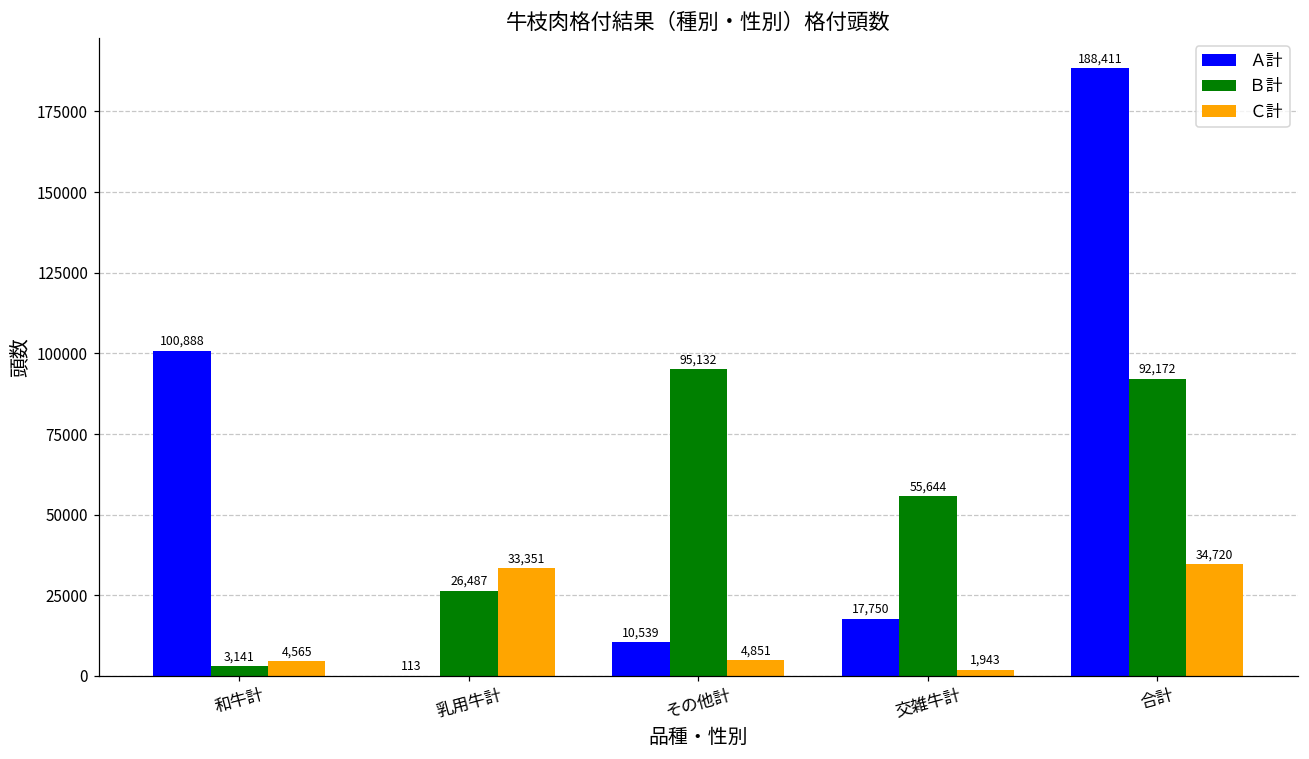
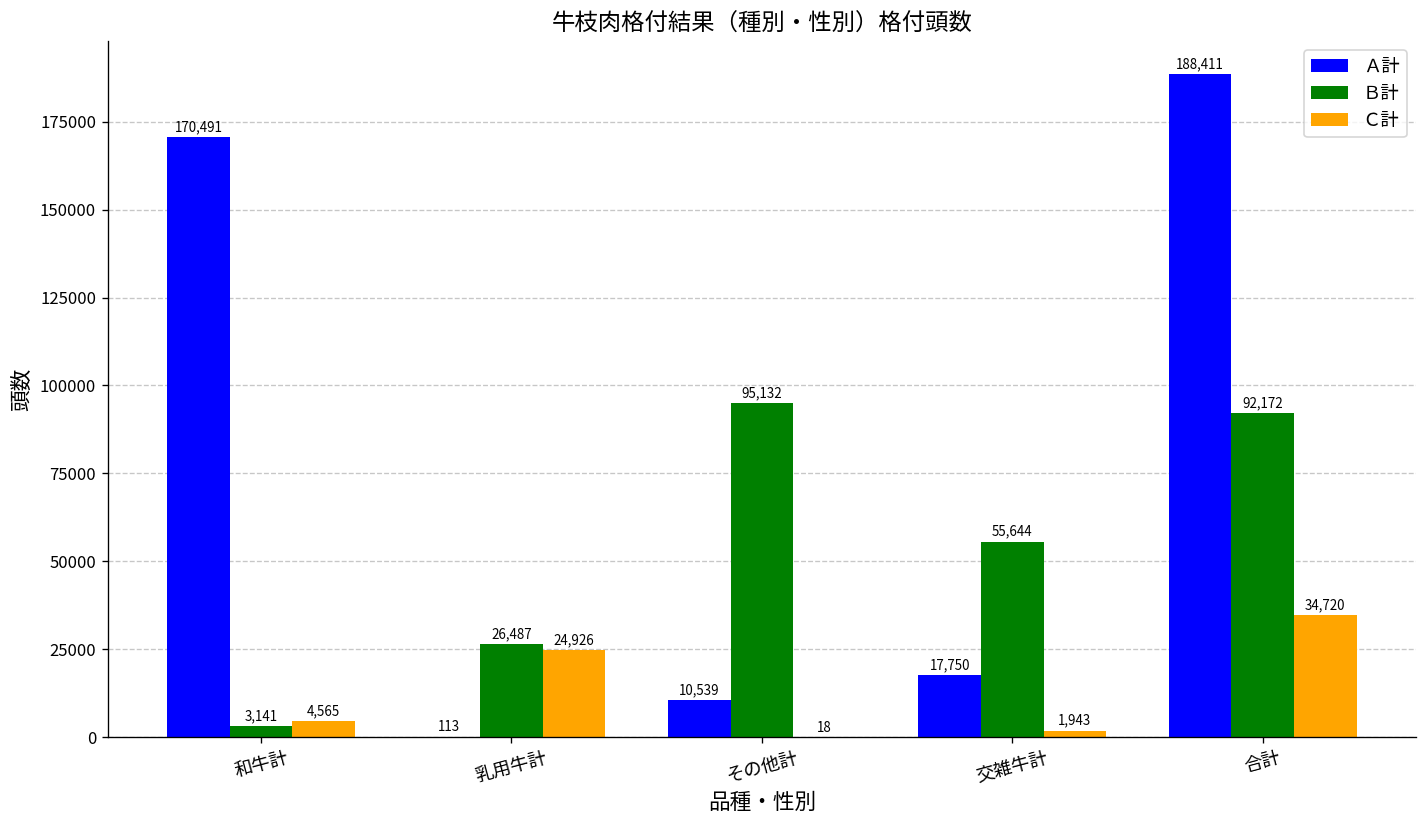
  {
    "Ａ計": {
-     "和牛計": "100,888",
+     "和牛計": "170,491",
      "乳用牛計": "113",
      "その他計": "10,539",
      "交雑牛計": "17,750",
      "合計": "188,411"
    },
    "Ｂ計": {
      "和牛計": "3,141",
      "乳用牛計": "26,487",
      "その他計": "95,132",
      "交雑牛計": "55,644",
      "合計": "92,172"
    },
    "Ｃ計": {
      "和牛計": "4,565",
-     "乳用牛計": "33,351",
-     "その他計": "4,851",
+     "乳用牛計": "24,926",
+     "その他計": "18",
      "交雑牛計": "1,943",
      "合計": "34,720"
    }
  }
